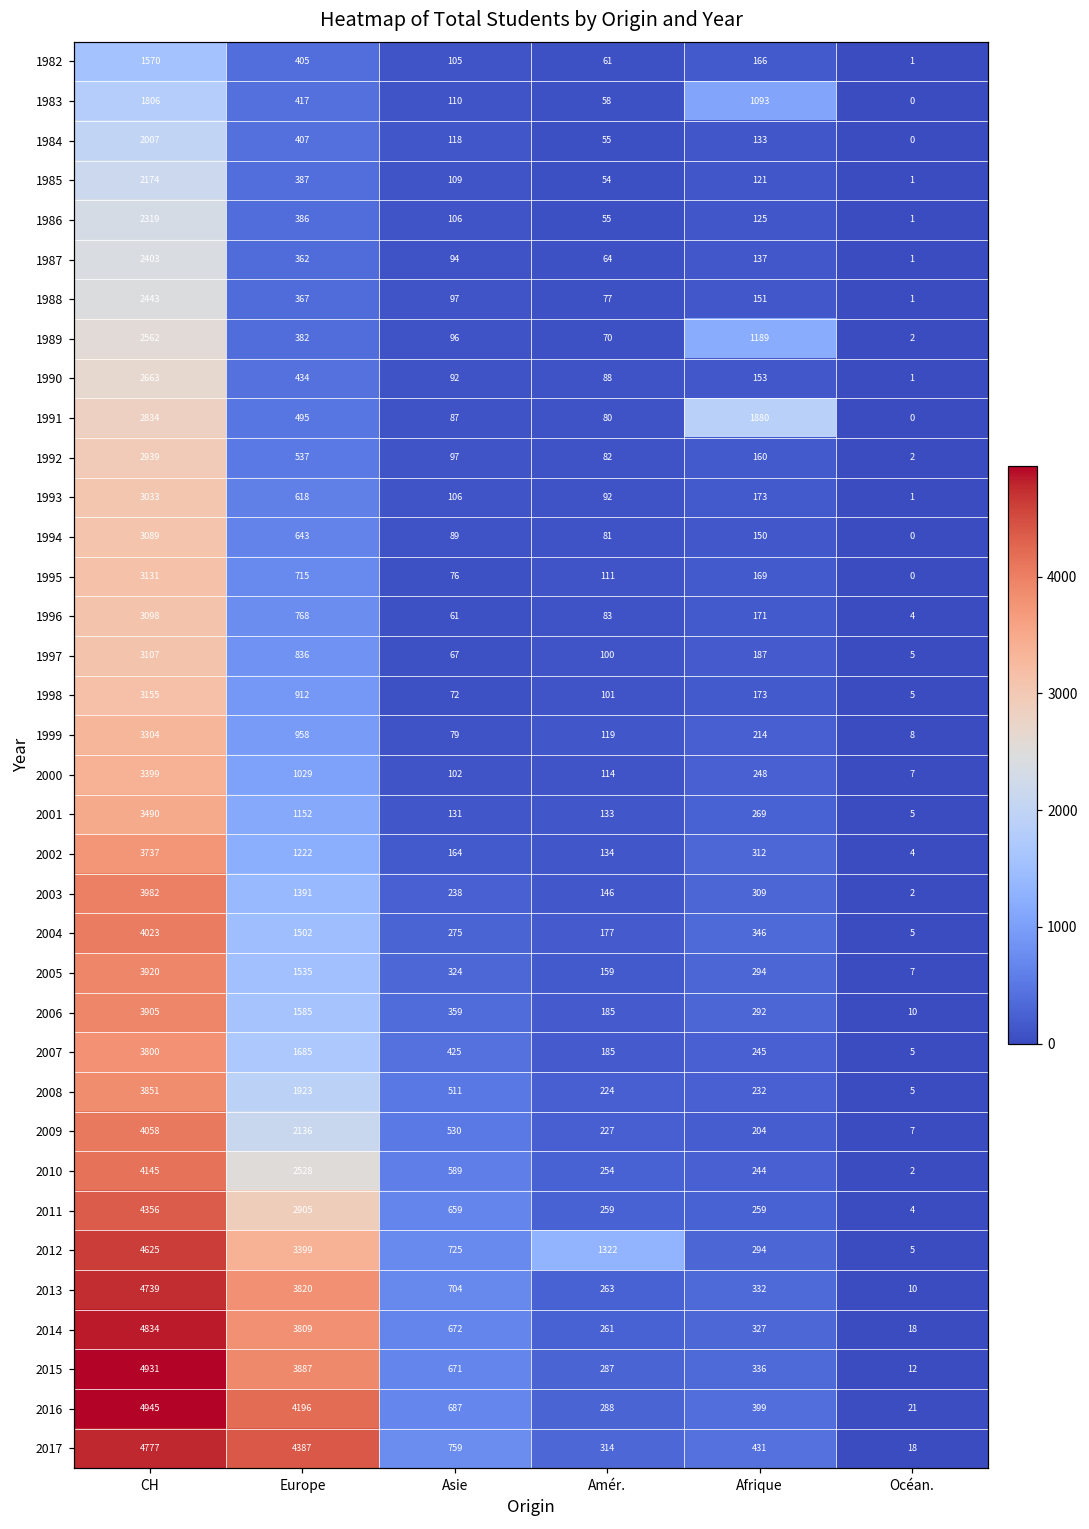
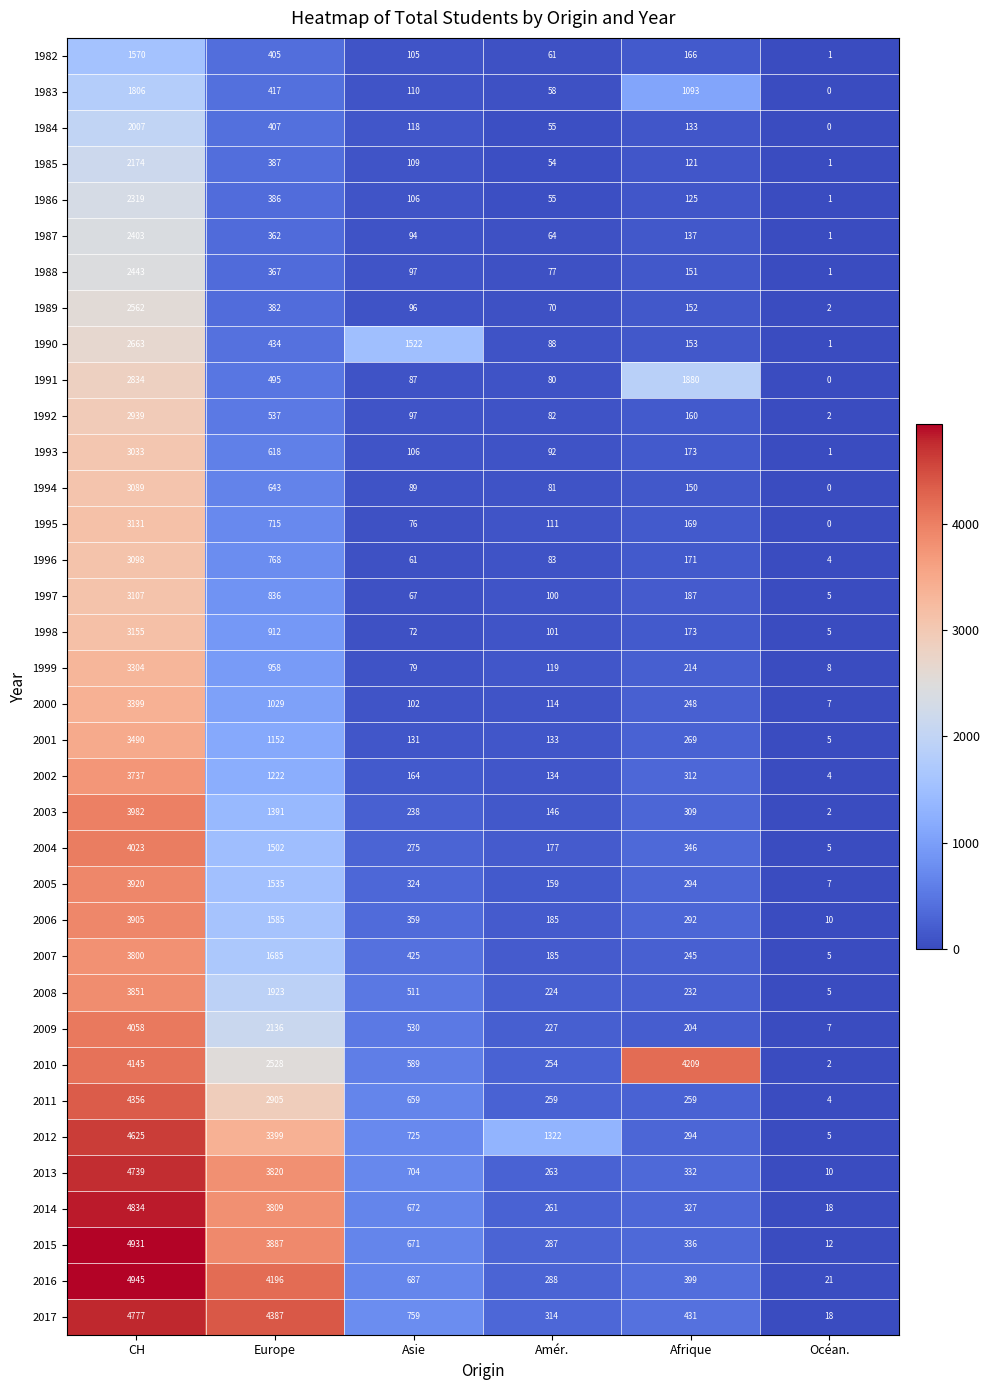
  {
    "1989": {
      "Europe": 382,
      "Asie": 96,
      "Amér.": 70,
-     "Afrique": 1189,
+     "Afrique": 152,
      "Océan.": 2
    },
    "1990": {
      "CH": 2663,
      "Europe": 434,
-     "Asie": 92,
+     "Asie": 1522,
      "Amér.": 88,
      "Afrique": 153,
      "Océan.": 1
    },
    "2010": {
      "CH": 4145,
      "Asie": 589,
      "Amér.": 254,
-     "Afrique": 244,
+     "Afrique": 4209,
      "Océan.": 2
    }
  }
